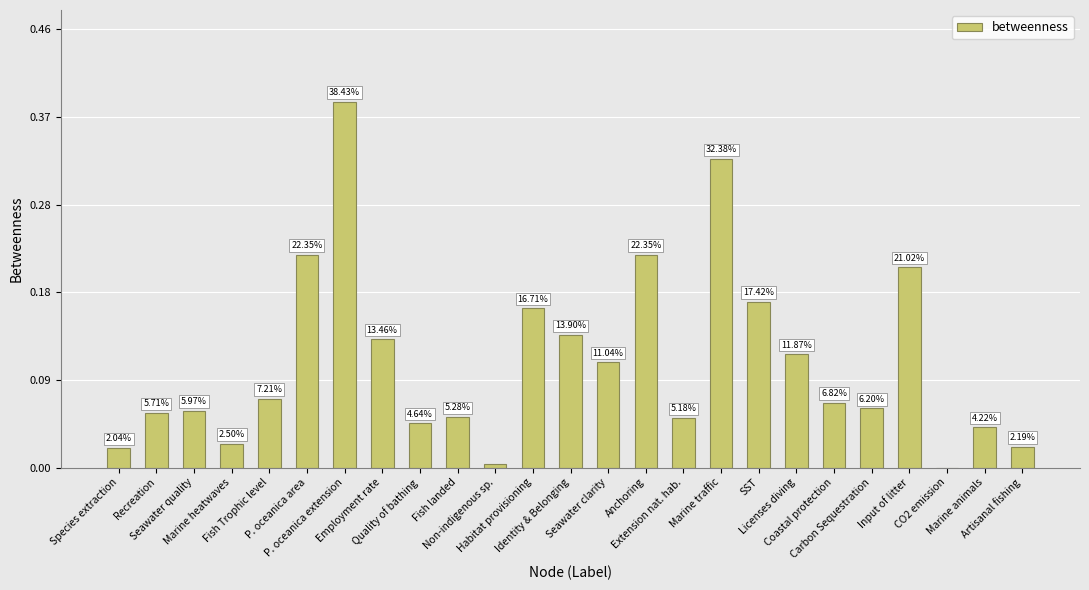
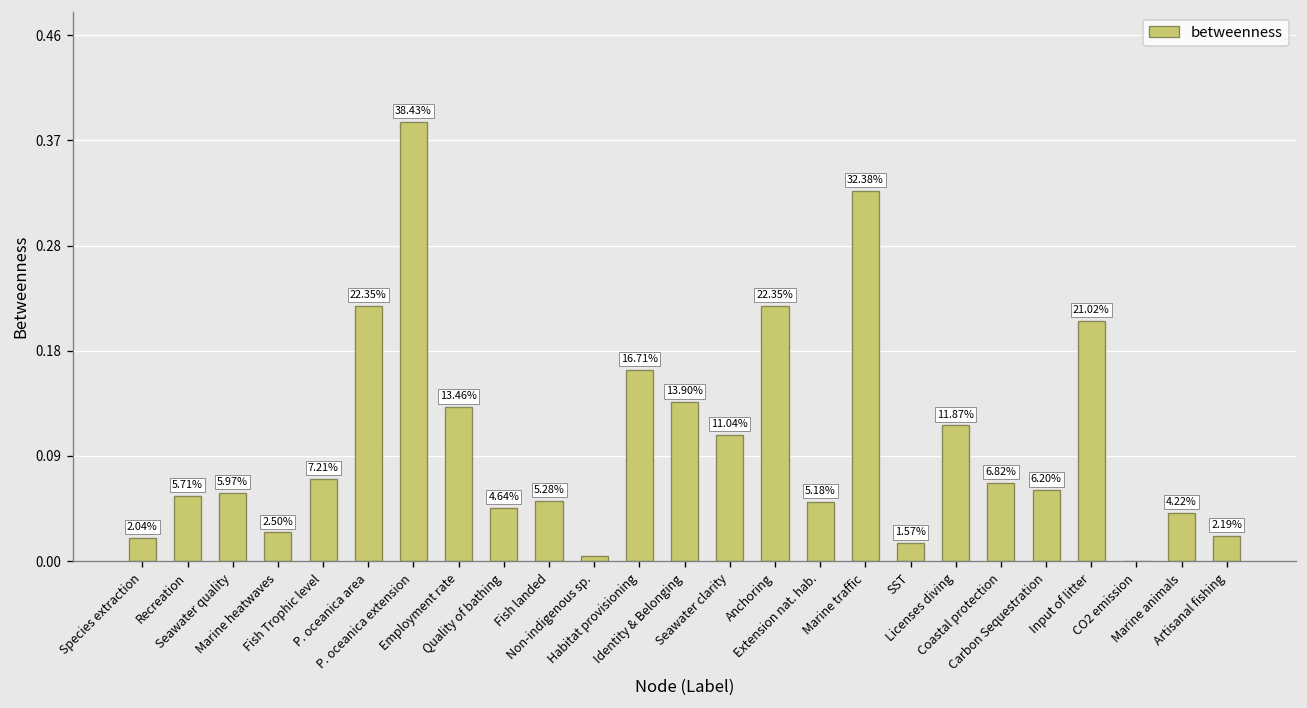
  {
-   "SST": "17.42%"
+   "SST": "1.57%"
  }
